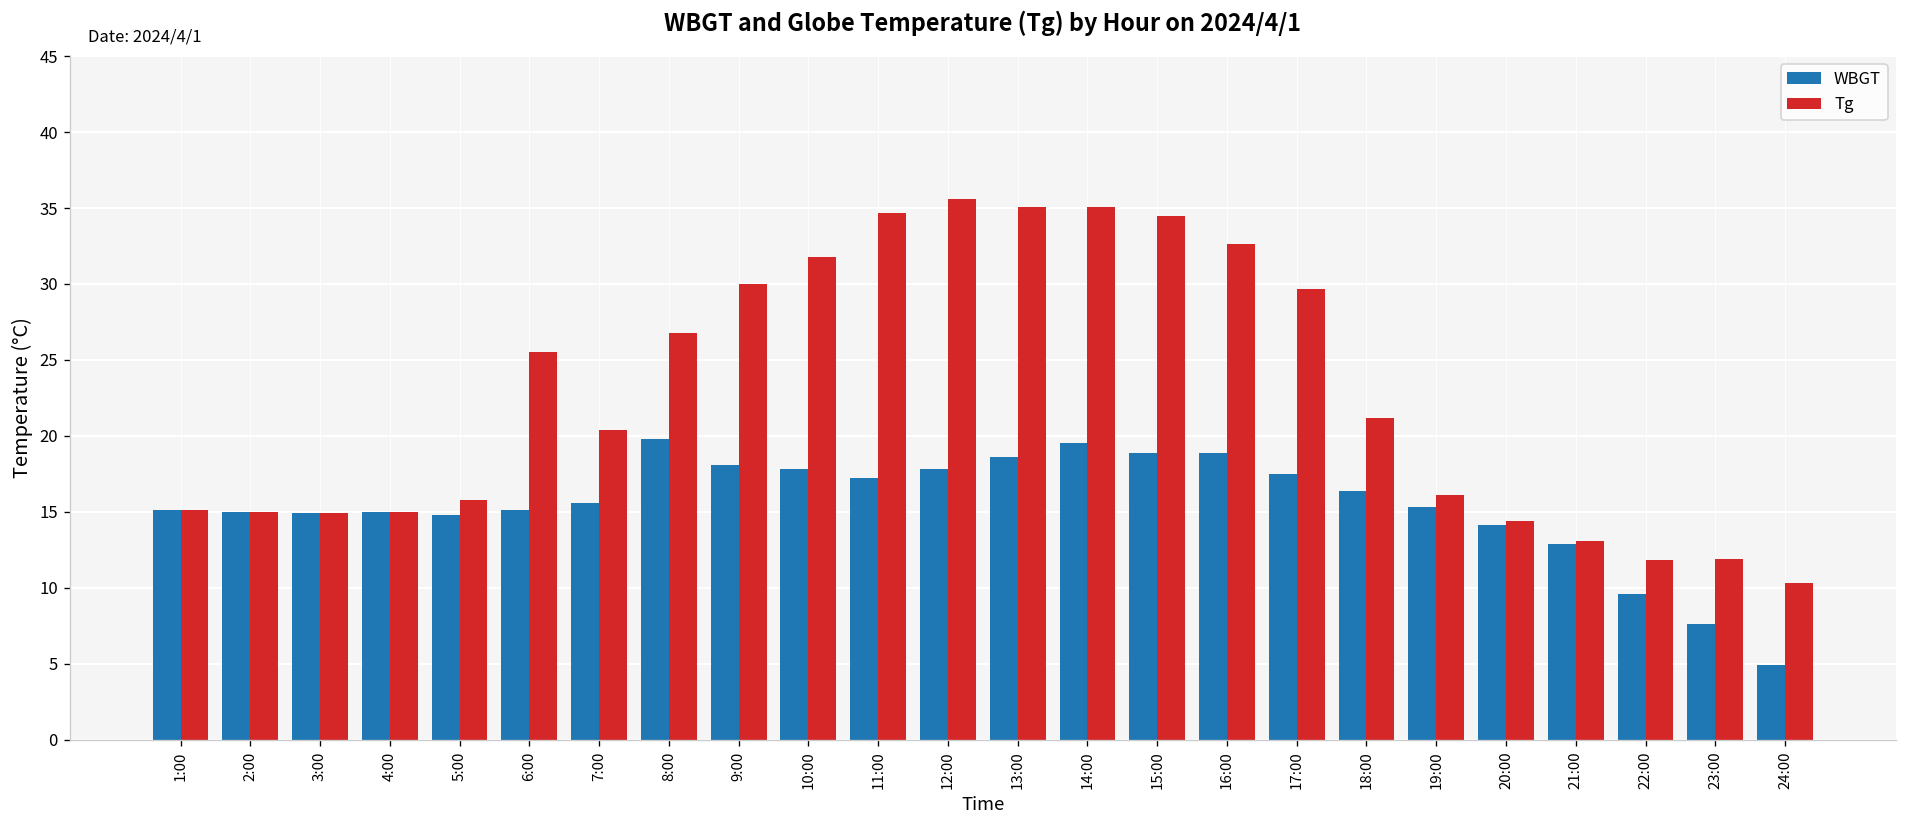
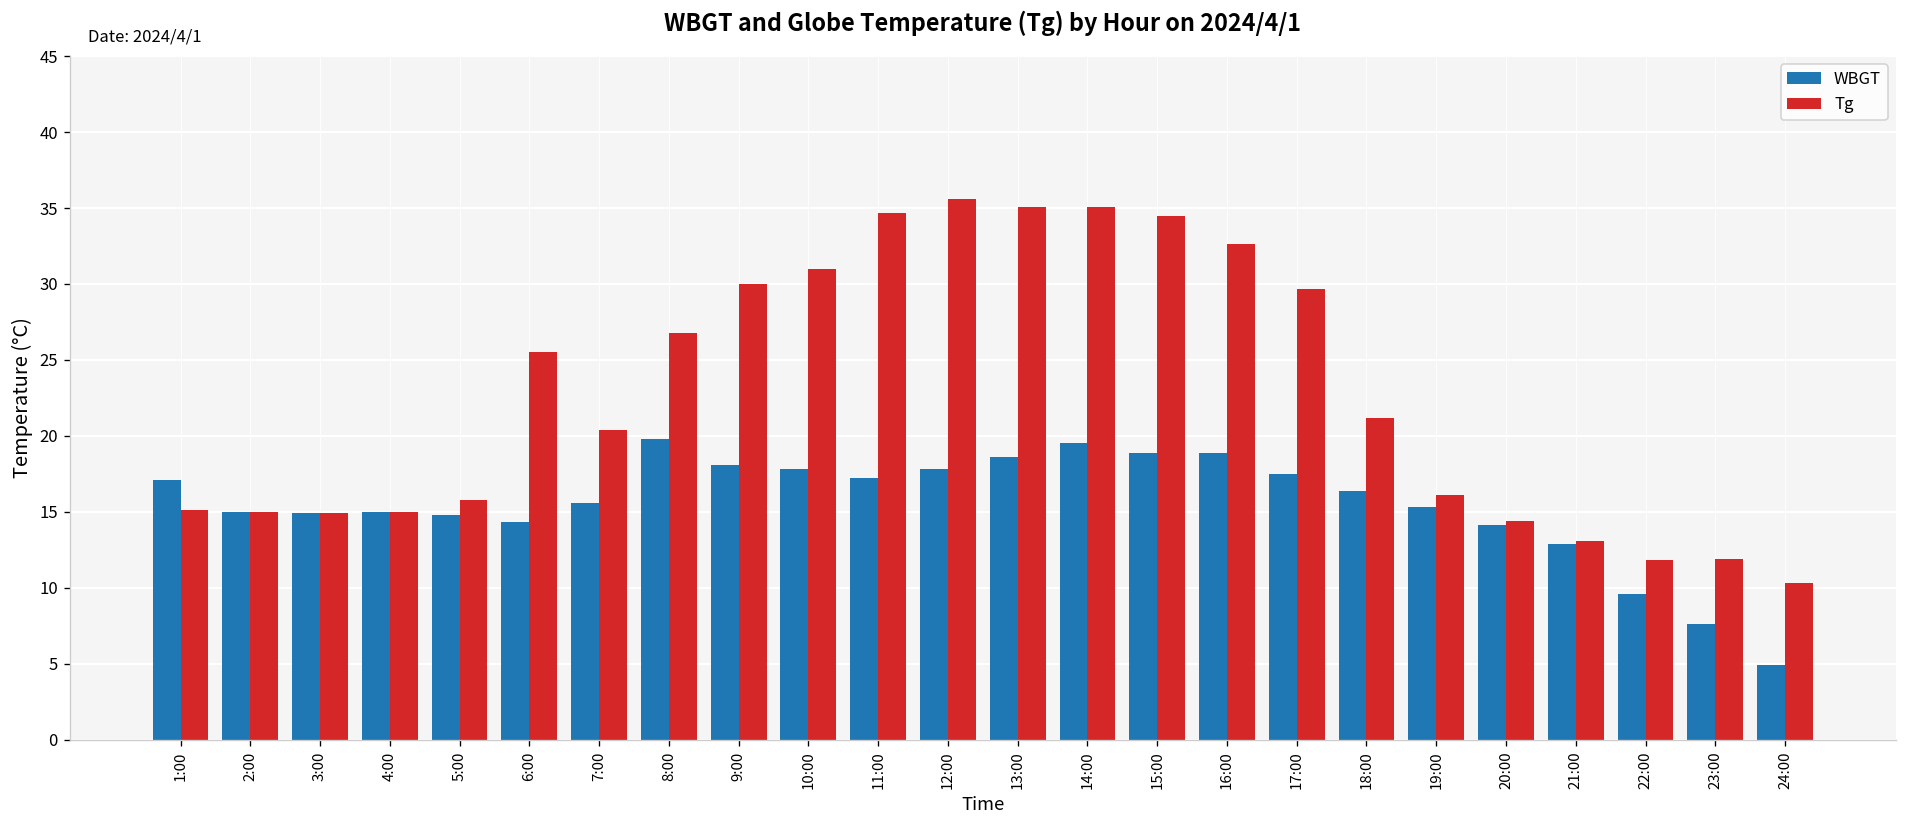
  {
    "WBGT": {
-     "1:00": 15.1,
+     "1:00": 17.1,
      "2:00": 15.0,
      "3:00": 14.9,
      "4:00": 15.0,
      "5:00": 14.8,
-     "6:00": 15.1,
+     "6:00": 14.3,
      "7:00": 15.6,
      "8:00": 19.8,
      "9:00": 18.1,
      "10:00": 17.8,
      "11:00": 17.2,
      "12:00": 17.8,
      "13:00": 18.6,
      "14:00": 19.5,
      "15:00": 18.9,
      "16:00": 18.9,
      "17:00": 17.5,
      "18:00": 16.4,
      "19:00": 15.3,
      "20:00": 14.1,
      "21:00": 12.9,
      "22:00": 9.6,
      "23:00": 7.6,
      "24:00": 4.9
    },
    "Tg": {
      "1:00": 15.1,
      "2:00": 15.0,
      "3:00": 14.9,
      "4:00": 15.0,
      "5:00": 15.8,
      "6:00": 25.5,
      "7:00": 20.4,
      "8:00": 26.8,
      "9:00": 30.0,
-     "10:00": 31.8,
+     "10:00": 31.0,
      "11:00": 34.7,
      "12:00": 35.6,
      "13:00": 35.1,
      "14:00": 35.1,
      "15:00": 34.5,
      "16:00": 32.6,
      "17:00": 29.7,
      "18:00": 21.2,
      "19:00": 16.1,
      "20:00": 14.4,
      "21:00": 13.1,
      "22:00": 11.8,
      "23:00": 11.9,
      "24:00": 10.3
    }
  }
